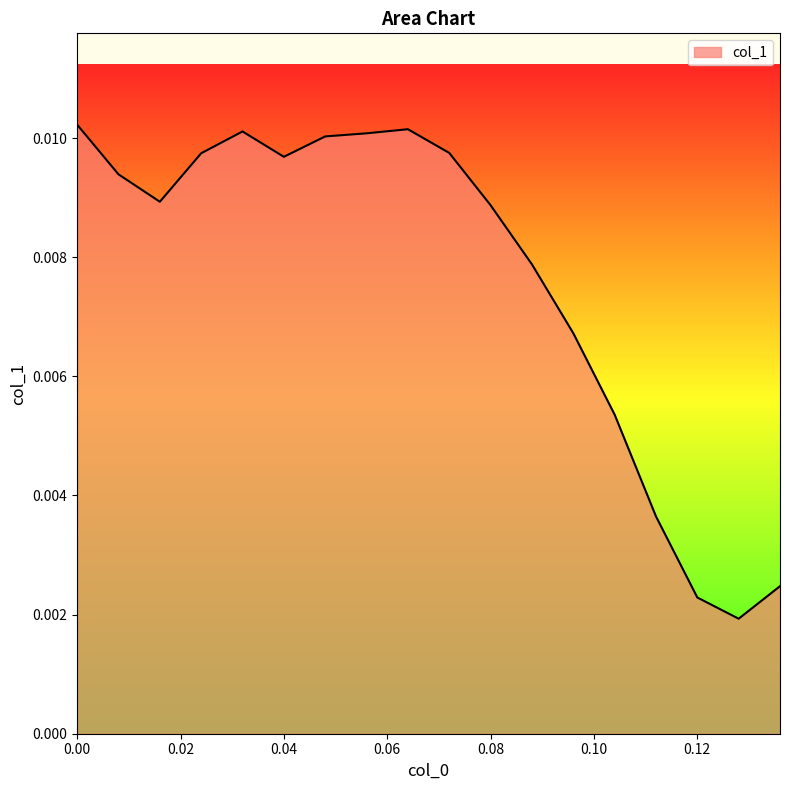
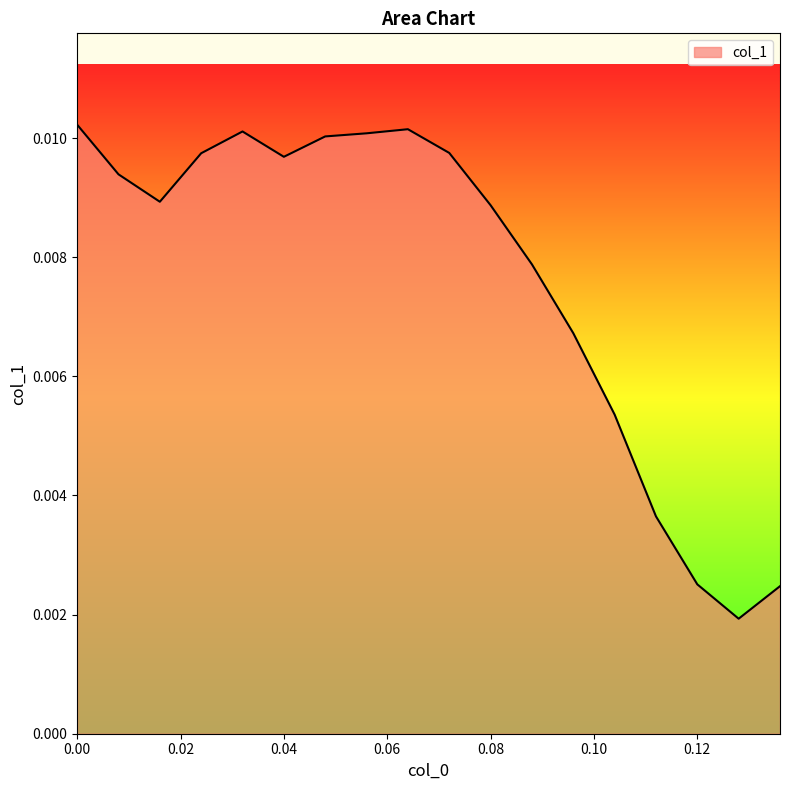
  {
    "0.00": 0.0102,
    "0.04": 0.0097,
    "0.08": 0.0089,
-   "0.12": 0.0023
+   "0.12": 0.0025
  }
